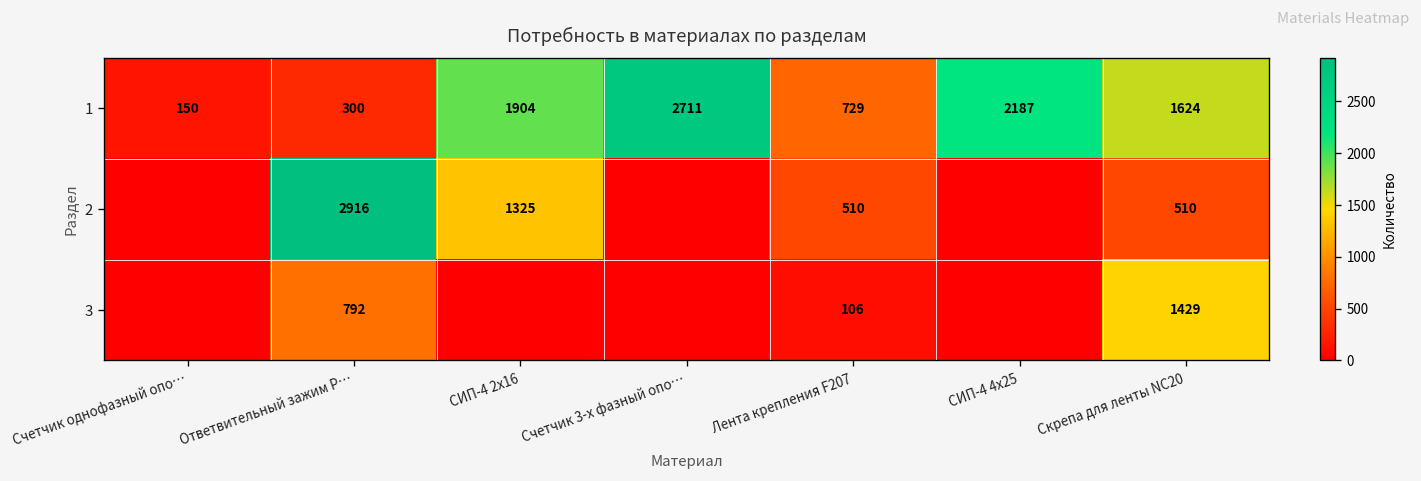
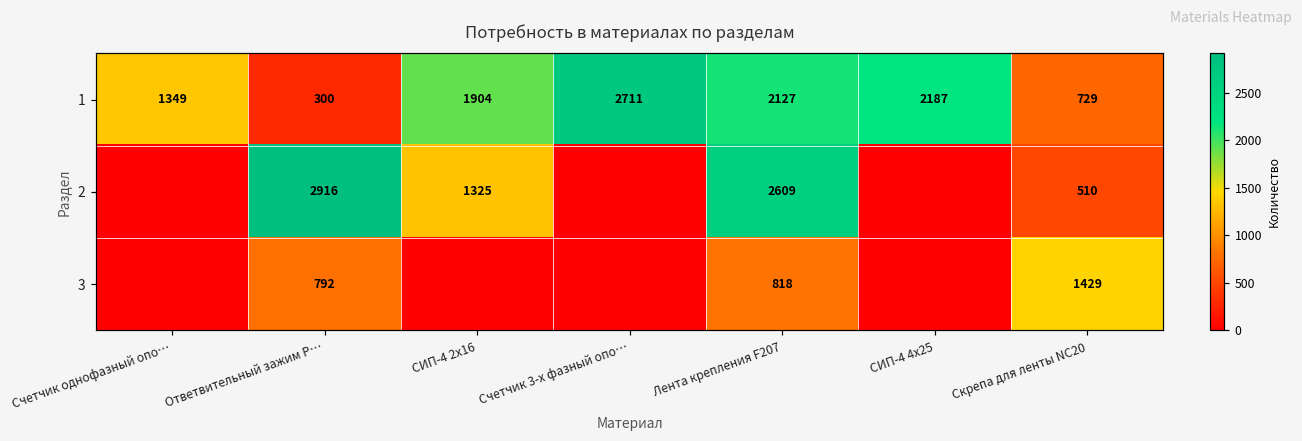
  {
    "1": {
-     "Счетчик однофазный опо…": 150,
+     "Счетчик однофазный опо…": 1349,
      "Ответвительный зажим Р…": 300,
      "СИП-4 2х16": 1904,
      "Счетчик 3-х фазный опо…": 2711,
-     "Лента крепления F207": 729,
+     "Лента крепления F207": 2127,
      "СИП-4 4х25": 2187,
-     "Скрепа для ленты NC20": 1624
+     "Скрепа для ленты NC20": 729
    },
    "2": {
      "Ответвительный зажим Р…": 2916,
      "СИП-4 2х16": 1325,
-     "Лента крепления F207": 510,
+     "Лента крепления F207": 2609,
      "Скрепа для ленты NC20": 510
    },
    "3": {
      "Ответвительный зажим Р…": 792,
-     "Лента крепления F207": 106,
+     "Лента крепления F207": 818,
      "Скрепа для ленты NC20": 1429
    }
  }
